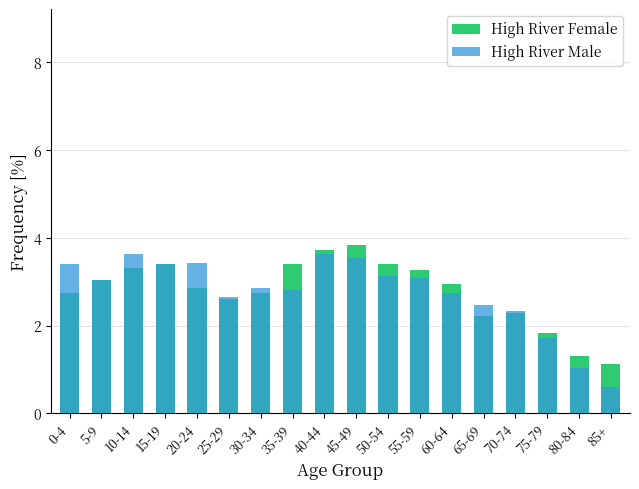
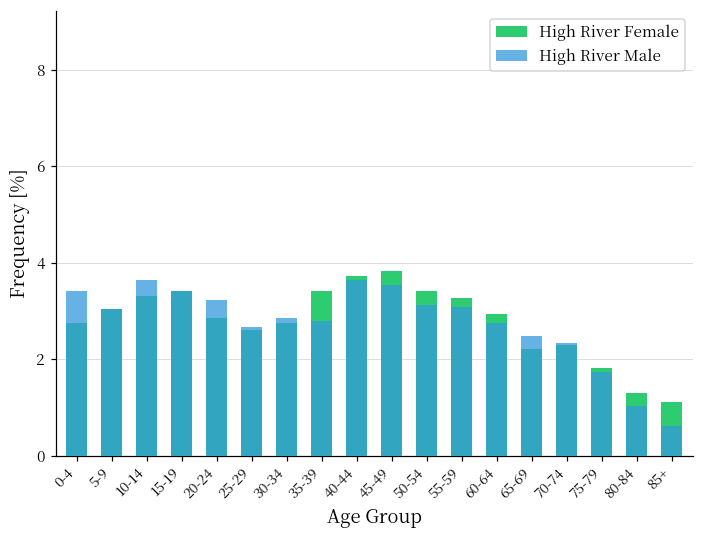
  {
    "High River Female": {
      "5-9": 3.0,
      "15-19": 3.4,
      "35-39": 3.4,
      "40-44": 3.7,
      "45-49": 3.8,
      "50-54": 3.4,
      "55-59": 3.3,
      "60-64": 2.9,
      "75-79": 1.8,
      "80-84": 1.3,
      "85+": 1.1
    },
    "High River Male": {
      "0-4": 3.4,
      "5-9": 3.0,
      "10-14": 3.6,
      "15-19": 3.4,
-     "20-24": 3.4,
+     "20-24": 3.2,
      "25-29": 2.7,
      "30-34": 2.8,
      "65-69": 2.5,
      "70-74": 2.3
    }
  }
